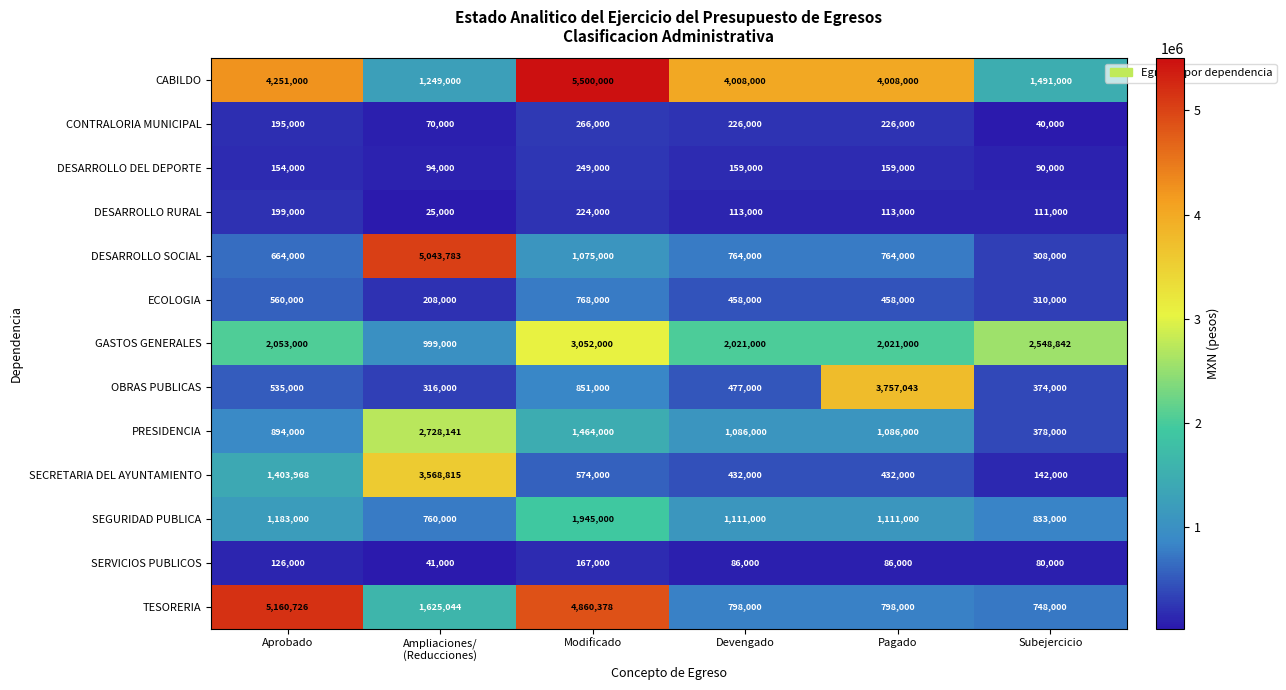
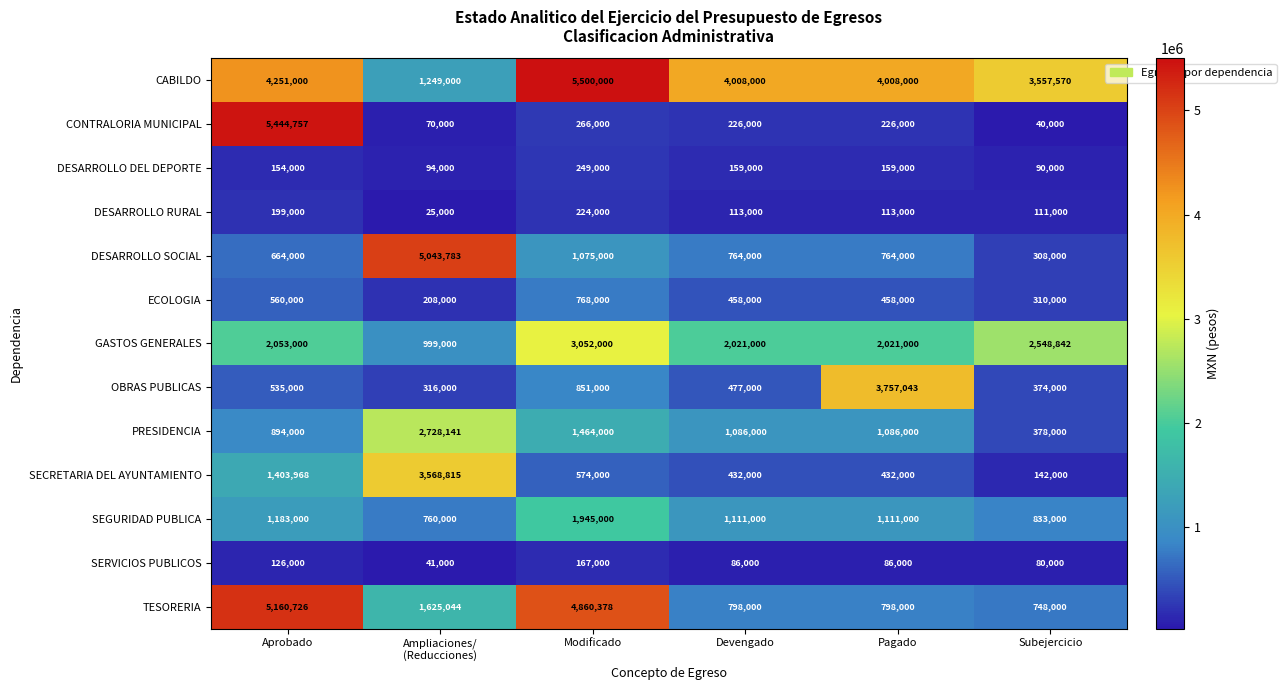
  {
    "CABILDO": {
      "Aprobado": "4,251,000",
      "Ampliaciones/ (Reducciones)": "1,249,000",
      "Modificado": "5,500,000",
      "Devengado": "4,008,000",
      "Pagado": "4,008,000",
-     "Subejercicio": "1,491,000"
+     "Subejercicio": "3,557,570"
    },
    "CONTRALORIA MUNICIPAL": {
-     "Aprobado": "195,000",
+     "Aprobado": "5,444,757",
      "Ampliaciones/ (Reducciones)": "70,000",
      "Modificado": "266,000",
      "Devengado": "226,000",
      "Pagado": "226,000",
      "Subejercicio": "40,000"
    },
    "DESARROLLO DEL DEPORTE": {
      "Aprobado": "154,000",
      "Ampliaciones/ (Reducciones)": "94,000",
      "Modificado": "249,000",
      "Devengado": "159,000",
      "Pagado": "159,000",
      "Subejercicio": "90,000"
    },
    "DESARROLLO RURAL": {
      "Aprobado": "199,000",
      "Ampliaciones/ (Reducciones)": "25,000",
      "Modificado": "224,000",
      "Devengado": "113,000",
      "Pagado": "113,000",
      "Subejercicio": "111,000"
    },
    "DESARROLLO SOCIAL": {
      "Aprobado": "664,000",
      "Ampliaciones/ (Reducciones)": "5,043,783",
      "Modificado": "1,075,000",
      "Devengado": "764,000",
      "Pagado": "764,000",
      "Subejercicio": "308,000"
    },
    "ECOLOGIA": {
      "Aprobado": "560,000",
      "Ampliaciones/ (Reducciones)": "208,000",
      "Modificado": "768,000",
      "Devengado": "458,000",
      "Pagado": "458,000",
      "Subejercicio": "310,000"
    },
    "GASTOS GENERALES": {
      "Aprobado": "2,053,000",
      "Ampliaciones/ (Reducciones)": "999,000",
      "Modificado": "3,052,000",
      "Devengado": "2,021,000",
      "Pagado": "2,021,000",
      "Subejercicio": "2,548,842"
    },
    "OBRAS PUBLICAS": {
      "Aprobado": "535,000",
      "Ampliaciones/ (Reducciones)": "316,000",
      "Modificado": "851,000",
      "Devengado": "477,000",
      "Pagado": "3,757,043",
      "Subejercicio": "374,000"
    },
    "PRESIDENCIA": {
      "Aprobado": "894,000",
      "Ampliaciones/ (Reducciones)": "2,728,141",
      "Modificado": "1,464,000",
      "Devengado": "1,086,000",
      "Pagado": "1,086,000",
      "Subejercicio": "378,000"
    },
    "SECRETARIA DEL AYUNTAMIENTO": {
      "Aprobado": "1,403,968",
      "Ampliaciones/ (Reducciones)": "3,568,815",
      "Modificado": "574,000",
      "Devengado": "432,000",
      "Pagado": "432,000",
      "Subejercicio": "142,000"
    },
    "SEGURIDAD PUBLICA": {
      "Aprobado": "1,183,000",
      "Ampliaciones/ (Reducciones)": "760,000",
      "Modificado": "1,945,000",
      "Devengado": "1,111,000",
      "Pagado": "1,111,000",
      "Subejercicio": "833,000"
    },
    "SERVICIOS PUBLICOS": {
      "Aprobado": "126,000",
      "Ampliaciones/ (Reducciones)": "41,000",
      "Modificado": "167,000",
      "Devengado": "86,000",
      "Pagado": "86,000",
      "Subejercicio": "80,000"
    },
    "TESORERIA": {
      "Aprobado": "5,160,726",
      "Ampliaciones/ (Reducciones)": "1,625,044",
      "Modificado": "4,860,378",
      "Devengado": "798,000",
      "Pagado": "798,000",
      "Subejercicio": "748,000"
    }
  }
